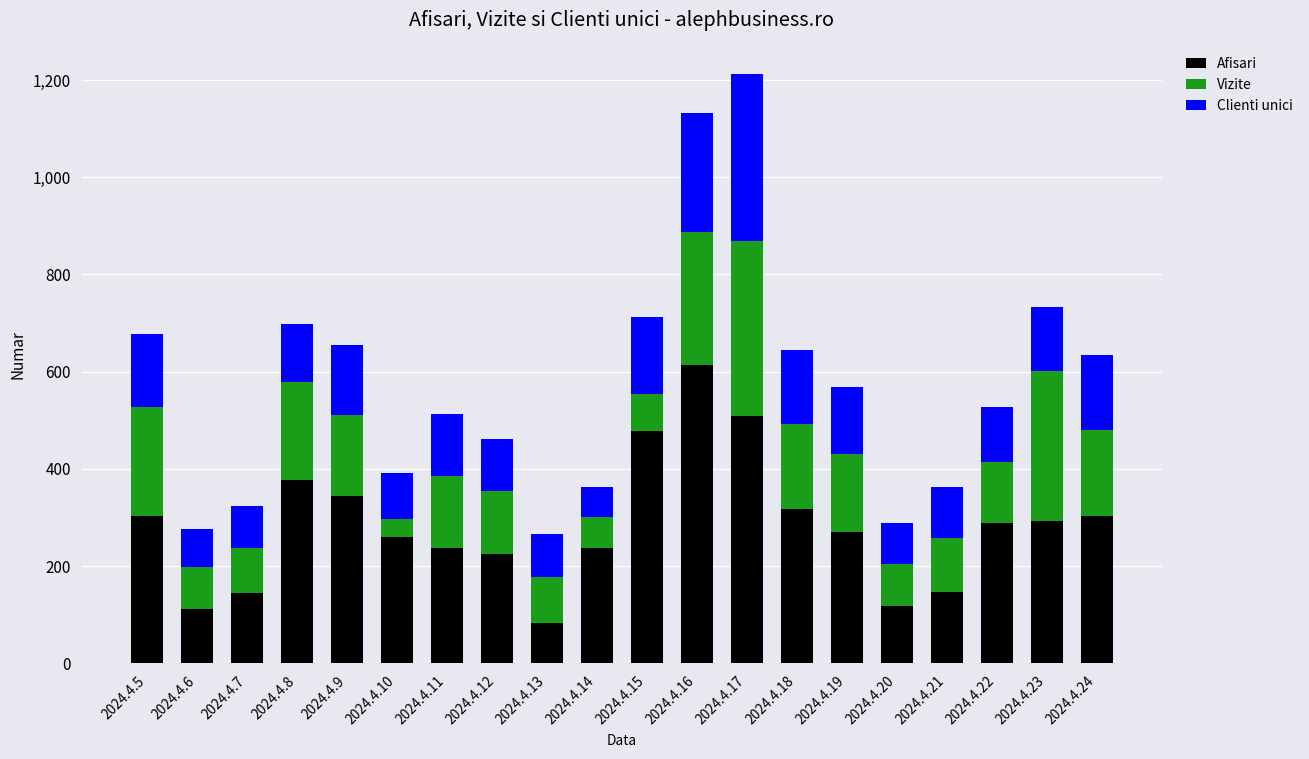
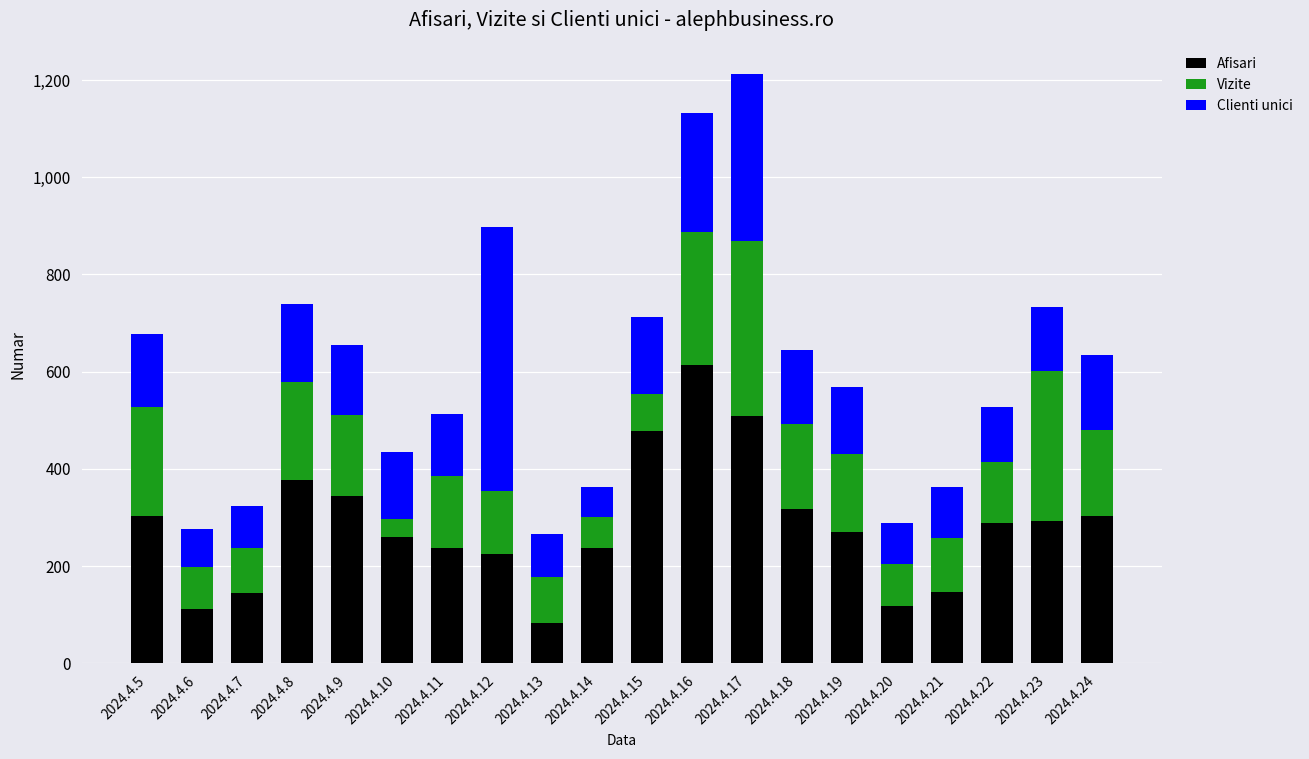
  {
    "Afisari": {
      "2024.4.5": 300,
      "2024.4.6": 110,
      "2024.4.7": 150,
      "2024.4.8": 380,
      "2024.4.9": 350,
      "2024.4.10": 260,
      "2024.4.11": 240,
      "2024.4.12": 230,
      "2024.4.13": 80,
      "2024.4.14": 240,
      "2024.4.15": 480,
      "2024.4.16": 610,
      "2024.4.17": 510,
      "2024.4.18": 320,
      "2024.4.19": 270,
      "2024.4.20": 120,
      "2024.4.21": 150,
      "2024.4.22": 290,
      "2024.4.23": 290,
      "2024.4.24": 300
    },
    "Vizite": {
      "2024.4.5": 230,
      "2024.4.6": 90,
      "2024.4.7": 90,
      "2024.4.8": 200,
      "2024.4.9": 170,
      "2024.4.10": 40,
      "2024.4.11": 150,
      "2024.4.12": 130,
      "2024.4.13": 90,
      "2024.4.14": 60,
      "2024.4.15": 80,
      "2024.4.16": 270,
      "2024.4.17": 360,
      "2024.4.18": 170,
      "2024.4.19": 160,
      "2024.4.20": 90,
      "2024.4.21": 110,
      "2024.4.22": 130,
      "2024.4.23": 310,
      "2024.4.24": 180
    },
    "Clienti unici": {
      "2024.4.5": 150,
      "2024.4.6": 80,
      "2024.4.7": 90,
-     "2024.4.8": 120,
+     "2024.4.8": 160,
      "2024.4.9": 140,
-     "2024.4.10": 90,
+     "2024.4.10": 140,
      "2024.4.11": 130,
-     "2024.4.12": 110,
+     "2024.4.12": 540,
      "2024.4.13": 90,
      "2024.4.14": 60,
      "2024.4.15": 160,
      "2024.4.16": 250,
      "2024.4.17": 340,
      "2024.4.18": 150,
      "2024.4.19": 140,
      "2024.4.20": 80,
      "2024.4.21": 110,
      "2024.4.22": 110,
      "2024.4.23": 130,
      "2024.4.24": 160
    }
  }
